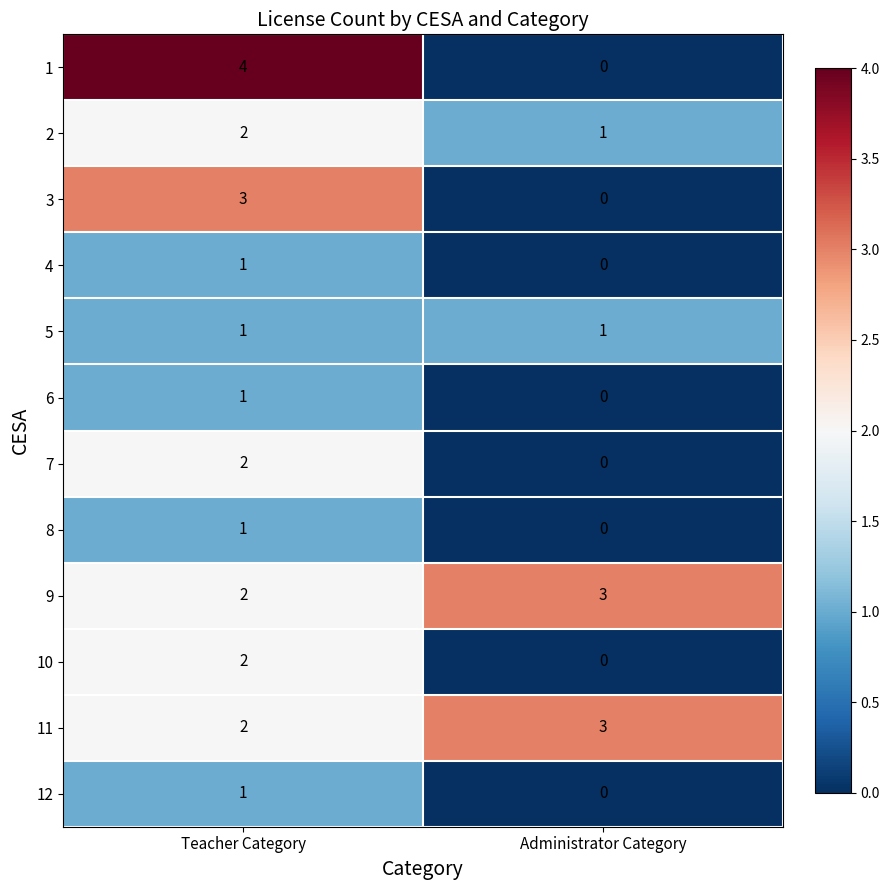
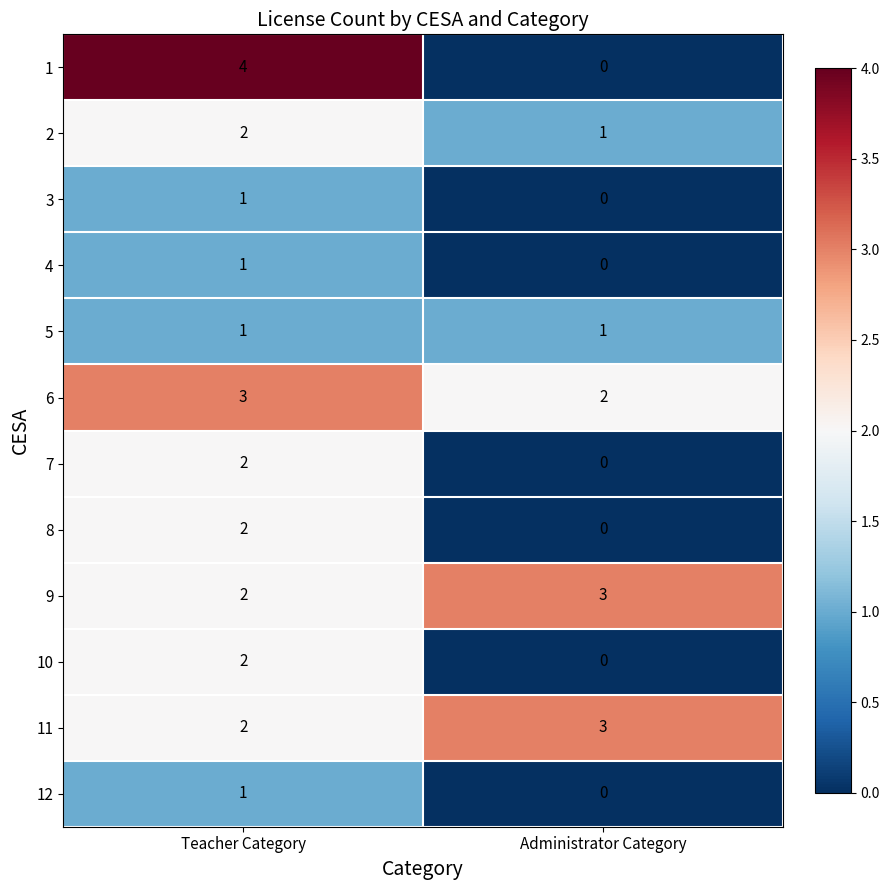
  {
    "1": {
      "Teacher Category": 4,
      "Administrator Category": 0
    },
    "2": {
      "Teacher Category": 2,
      "Administrator Category": 1
    },
    "3": {
-     "Teacher Category": 3,
+     "Teacher Category": 1,
      "Administrator Category": 0
    },
    "4": {
      "Teacher Category": 1,
      "Administrator Category": 0
    },
    "5": {
      "Teacher Category": 1,
      "Administrator Category": 1
    },
    "6": {
-     "Teacher Category": 1,
-     "Administrator Category": 0
+     "Teacher Category": 3,
+     "Administrator Category": 2
    },
    "7": {
      "Teacher Category": 2,
      "Administrator Category": 0
    },
    "8": {
-     "Teacher Category": 1,
+     "Teacher Category": 2,
      "Administrator Category": 0
    },
    "9": {
      "Teacher Category": 2,
      "Administrator Category": 3
    },
    "10": {
      "Teacher Category": 2,
      "Administrator Category": 0
    },
    "11": {
      "Teacher Category": 2,
      "Administrator Category": 3
    },
    "12": {
      "Teacher Category": 1,
      "Administrator Category": 0
    }
  }
